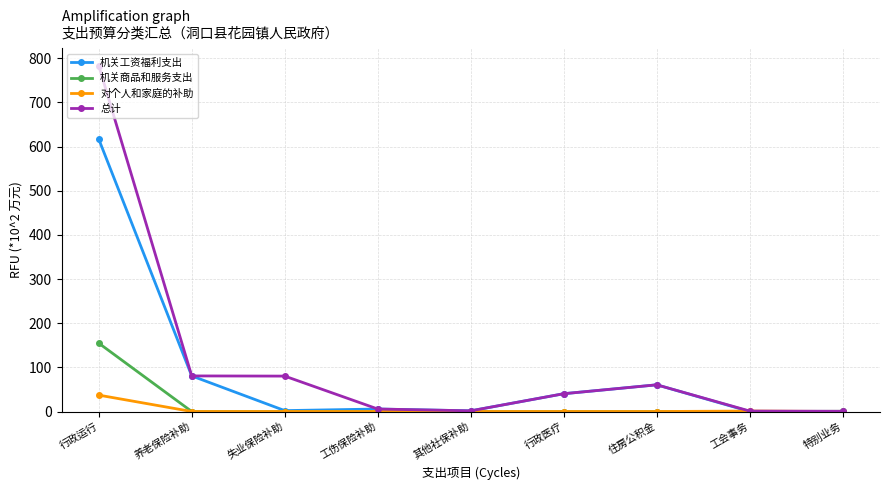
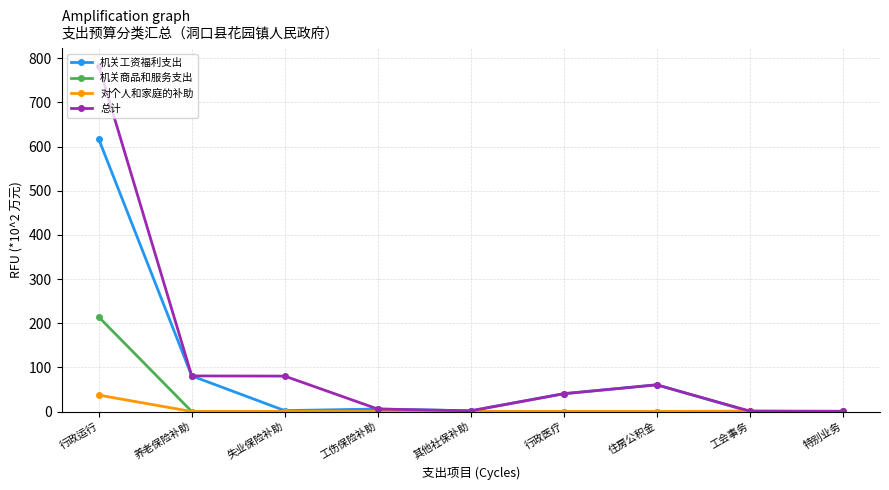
  {
    "机关工资福利支出": {
      "行政运行": 620
    },
    "机关商品和服务支出": {
-     "行政运行": 150
+     "行政运行": 210
    },
    "对个人和家庭的补助": {
      "行政运行": 40
    },
    "总计": {
      "失业保险补助": 80
    }
  }
